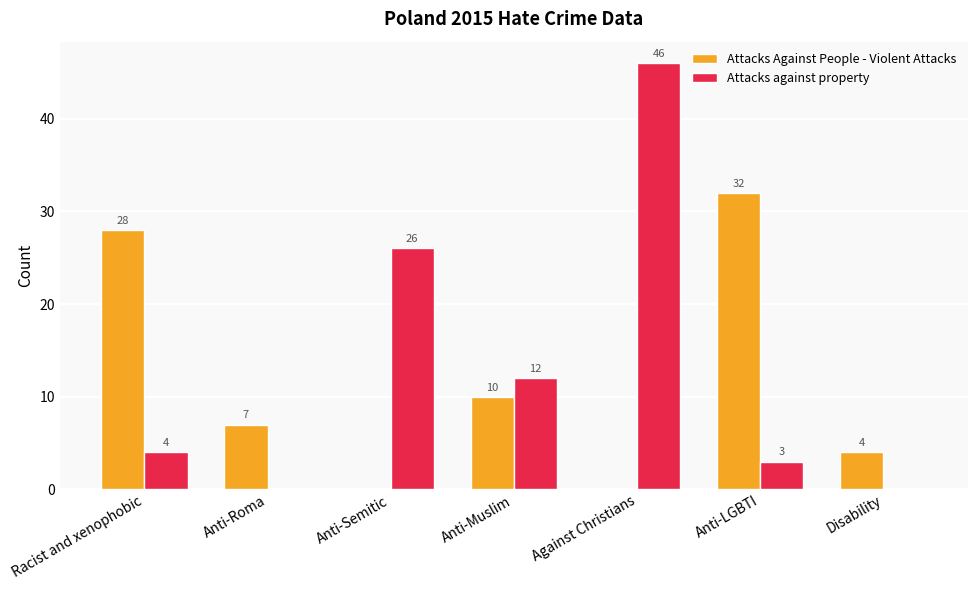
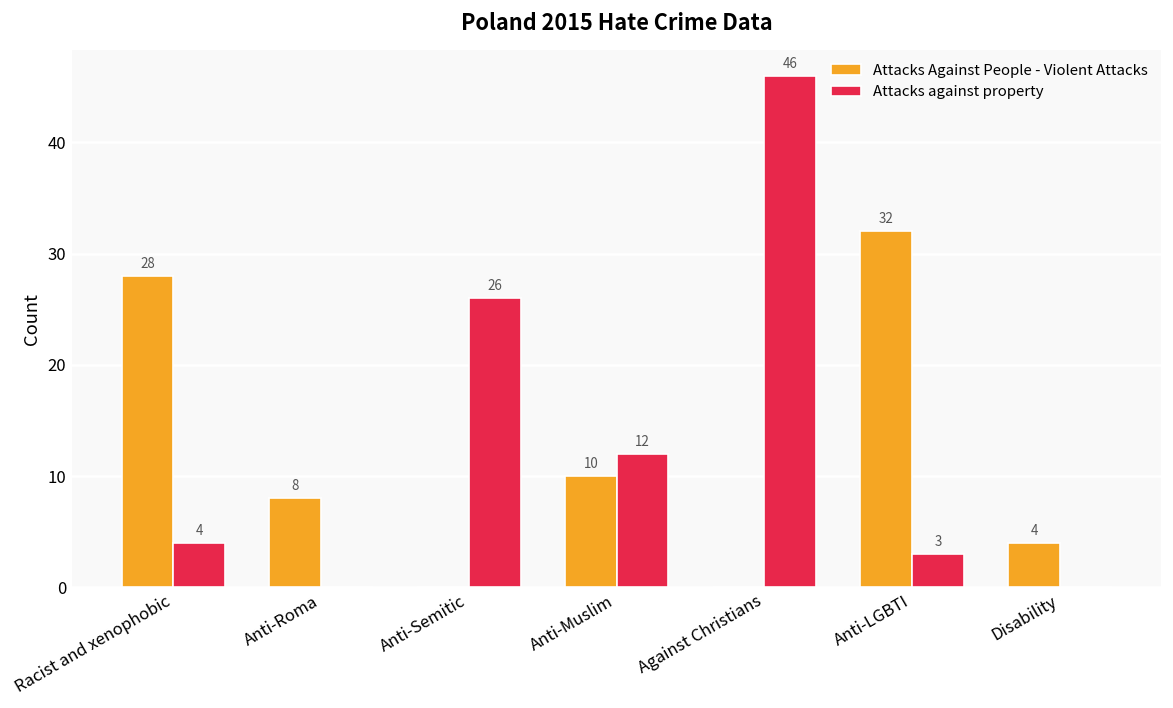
  {
    "Attacks Against People - Violent Attacks": {
      "Racist and xenophobic": 28,
-     "Anti-Roma": 7,
+     "Anti-Roma": 8,
      "Anti-Muslim": 10,
      "Anti-LGBTI": 32,
      "Disability": 4
    },
    "Attacks against property": {
      "Racist and xenophobic": 4,
      "Anti-Semitic": 26,
      "Anti-Muslim": 12,
      "Against Christians": 46,
      "Anti-LGBTI": 3
    }
  }
